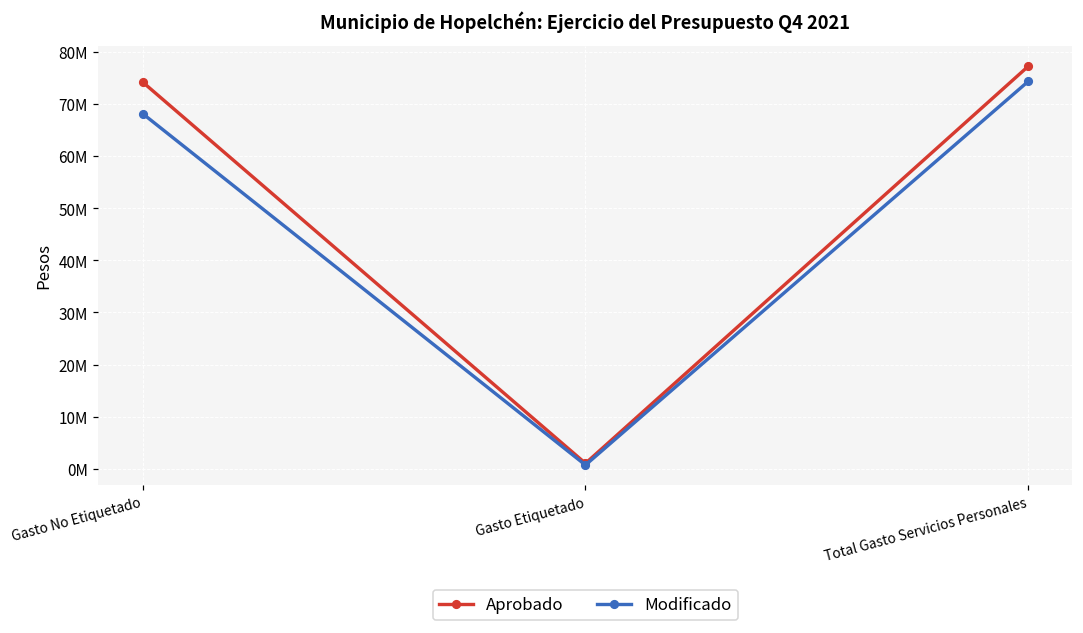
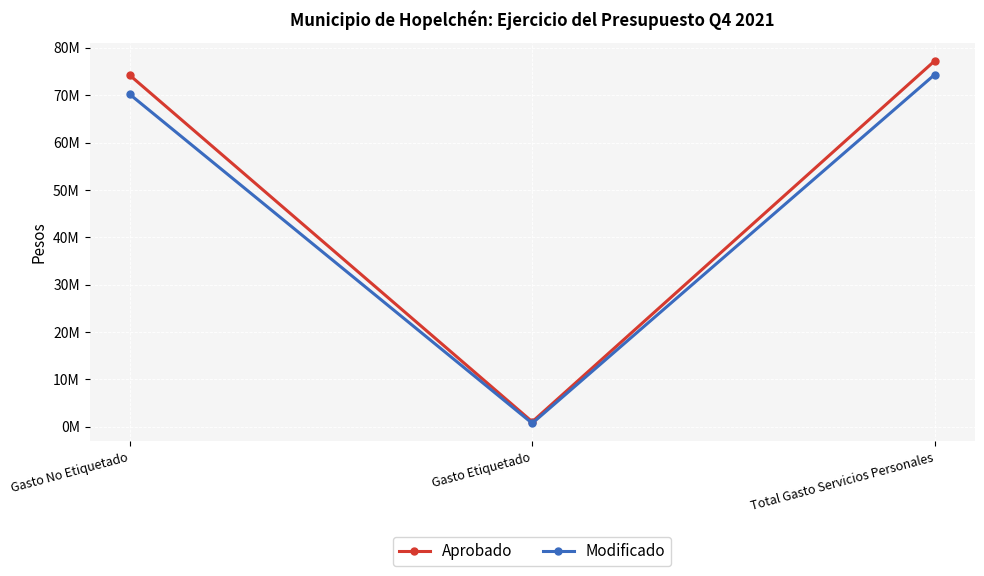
  {
    "Aprobado": {
      "Gasto No Etiquetado": 74000000,
      "Total Gasto Servicios Personales": 77000000
    },
    "Modificado": {
-     "Gasto No Etiquetado": 68000000,
+     "Gasto No Etiquetado": 70000000,
      "Total Gasto Servicios Personales": 74000000
    }
  }
